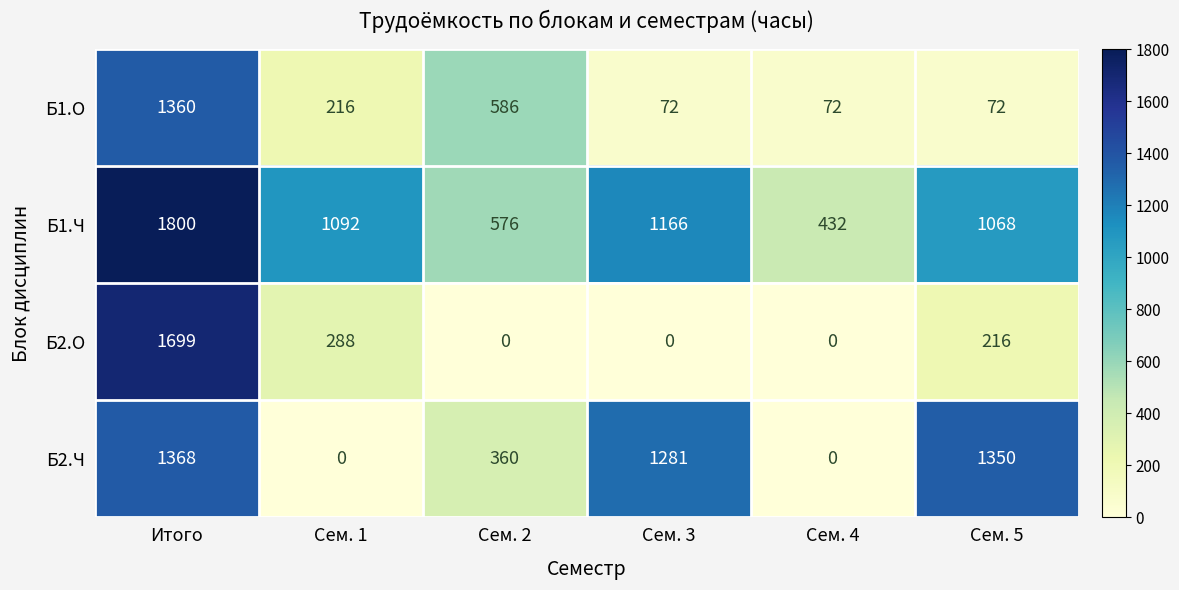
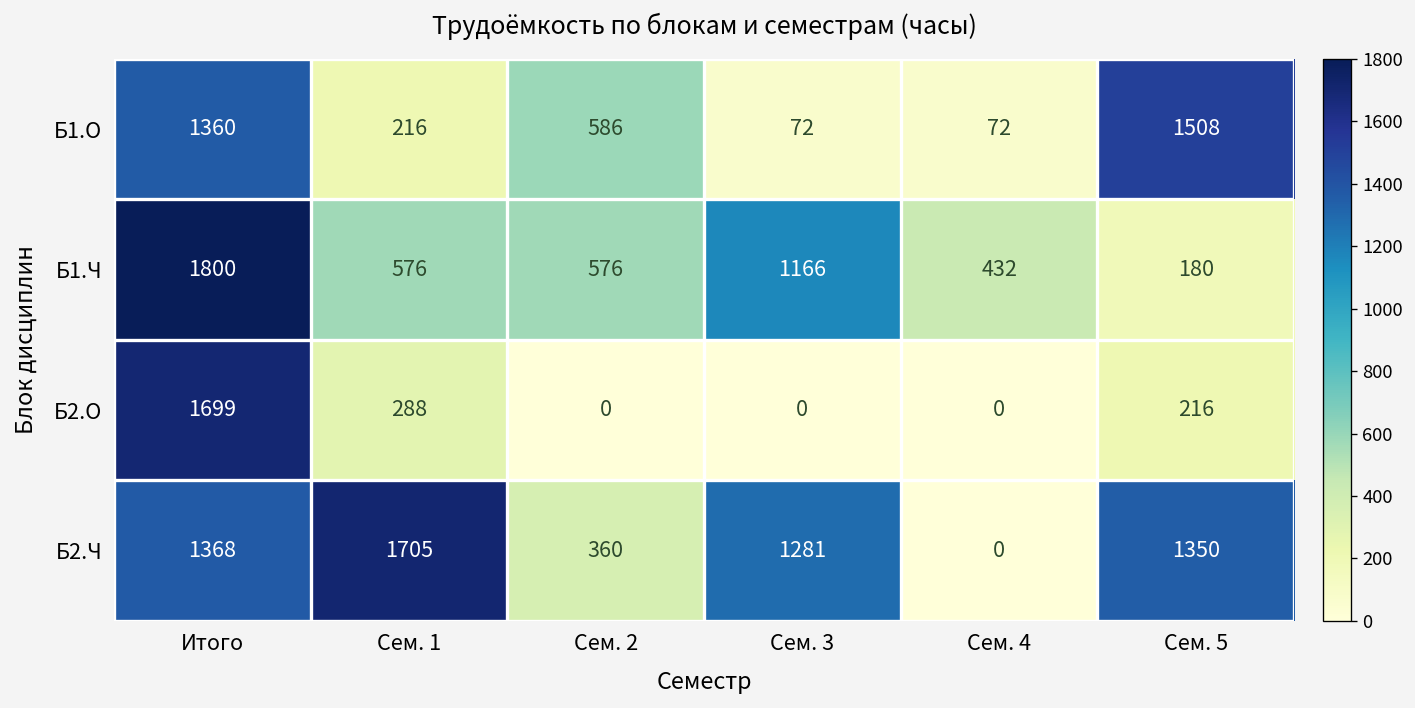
  {
    "Б1.О": {
      "Итого": 1360,
      "Сем. 1": 216,
      "Сем. 2": 586,
      "Сем. 3": 72,
      "Сем. 4": 72,
-     "Сем. 5": 72
+     "Сем. 5": 1508
    },
    "Б1.Ч": {
      "Итого": 1800,
-     "Сем. 1": 1092,
+     "Сем. 1": 576,
      "Сем. 2": 576,
      "Сем. 3": 1166,
      "Сем. 4": 432,
-     "Сем. 5": 1068
+     "Сем. 5": 180
    },
    "Б2.О": {
      "Итого": 1699,
      "Сем. 1": 288,
      "Сем. 2": 0,
      "Сем. 3": 0,
      "Сем. 4": 0,
      "Сем. 5": 216
    },
    "Б2.Ч": {
      "Итого": 1368,
-     "Сем. 1": 0,
+     "Сем. 1": 1705,
      "Сем. 2": 360,
      "Сем. 3": 1281,
      "Сем. 4": 0,
      "Сем. 5": 1350
    }
  }
